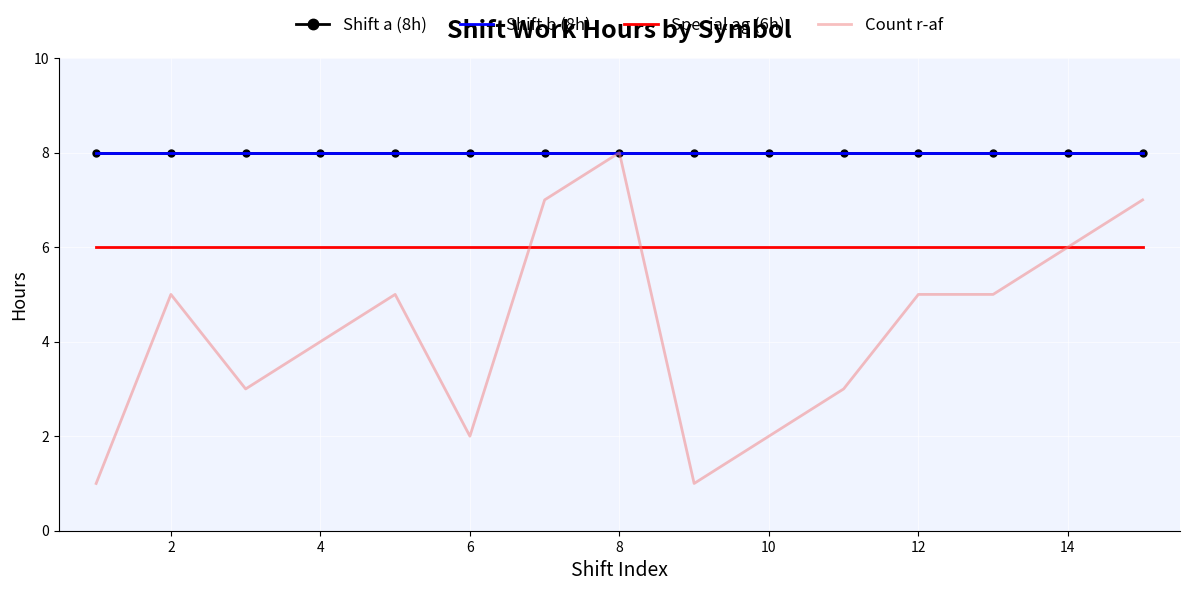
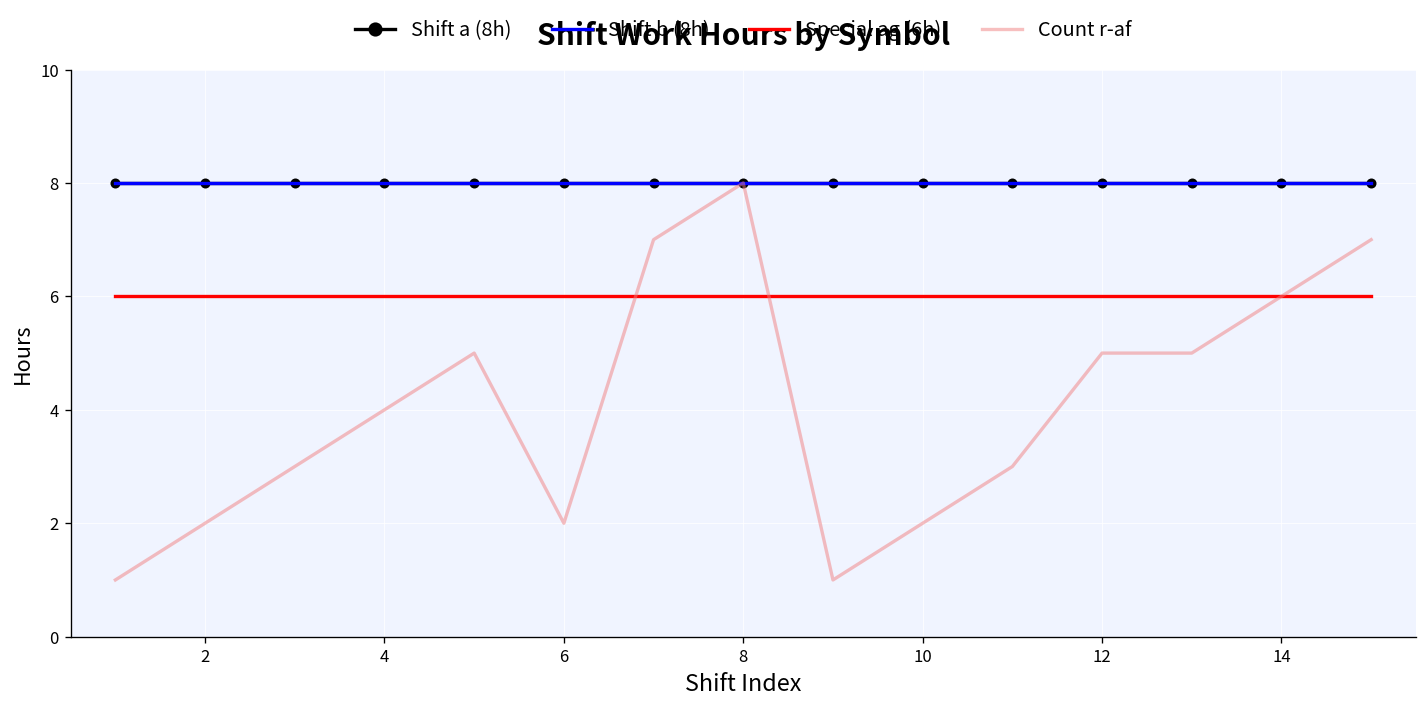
  {
    "Shift b (8h)": {
      "2": 8,
      "4": 8,
      "6": 8,
      "10": 8,
      "12": 8,
      "14": 8
    },
    "Special ag (6h)": {
      "2": 6,
      "4": 6,
      "6": 6,
      "8": 6,
      "10": 6,
      "12": 6
    },
    "Count r-af": {
-     "2": 5,
+     "2": 2,
      "4": 4,
      "6": 2,
      "10": 2,
      "12": 5
    }
  }
